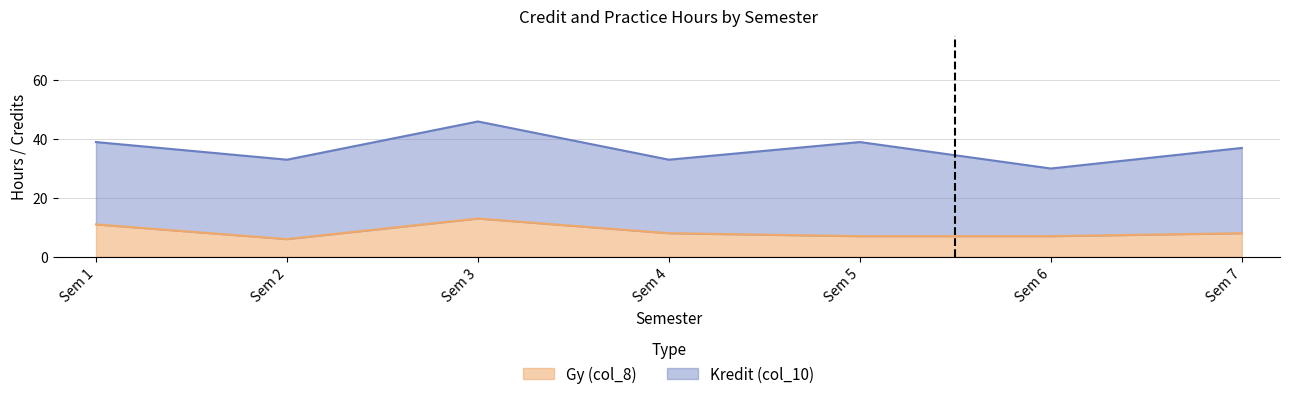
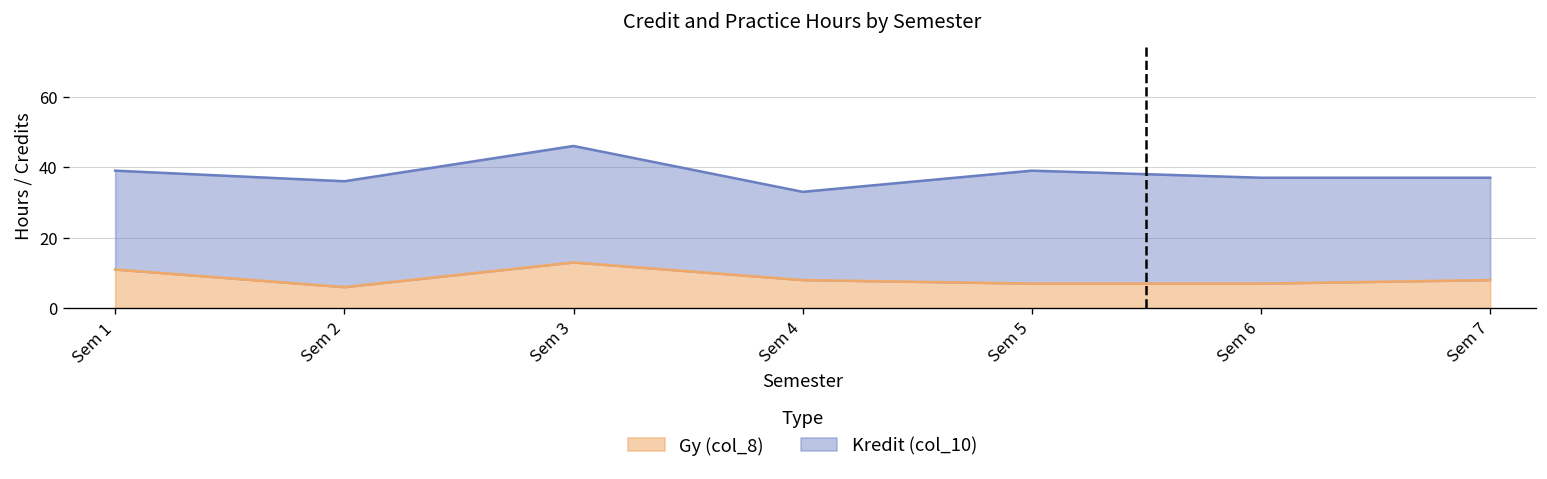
  {
    "Gy (col_8)": {
      "Sem 1": 11,
      "Sem 2": 6,
      "Sem 3": 13,
      "Sem 4": 8,
      "Sem 5": 7,
      "Sem 6": 7,
      "Sem 7": 8
    },
    "Kredit (col_10)": {
      "Sem 1": 28,
-     "Sem 2": 27,
+     "Sem 2": 30,
      "Sem 3": 33,
      "Sem 4": 25,
      "Sem 5": 32,
-     "Sem 6": 23,
+     "Sem 6": 30,
      "Sem 7": 29
    }
  }
